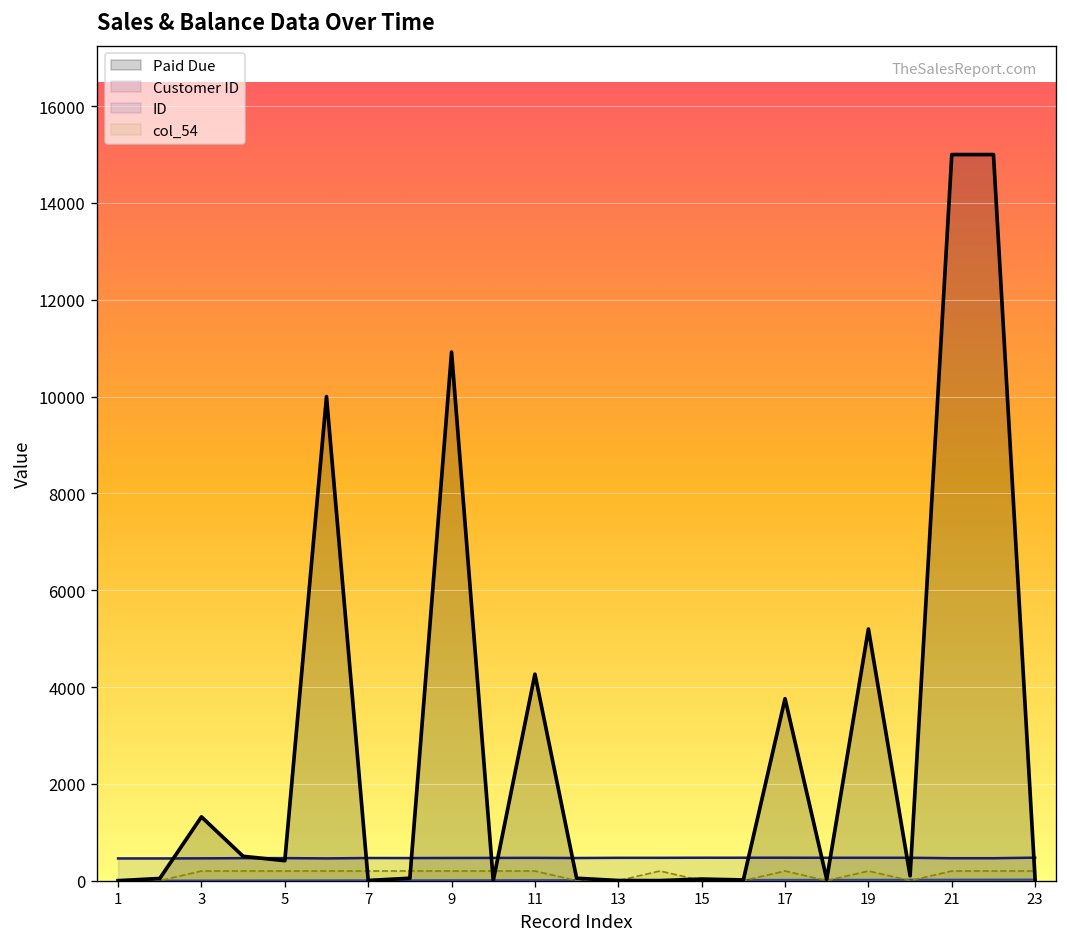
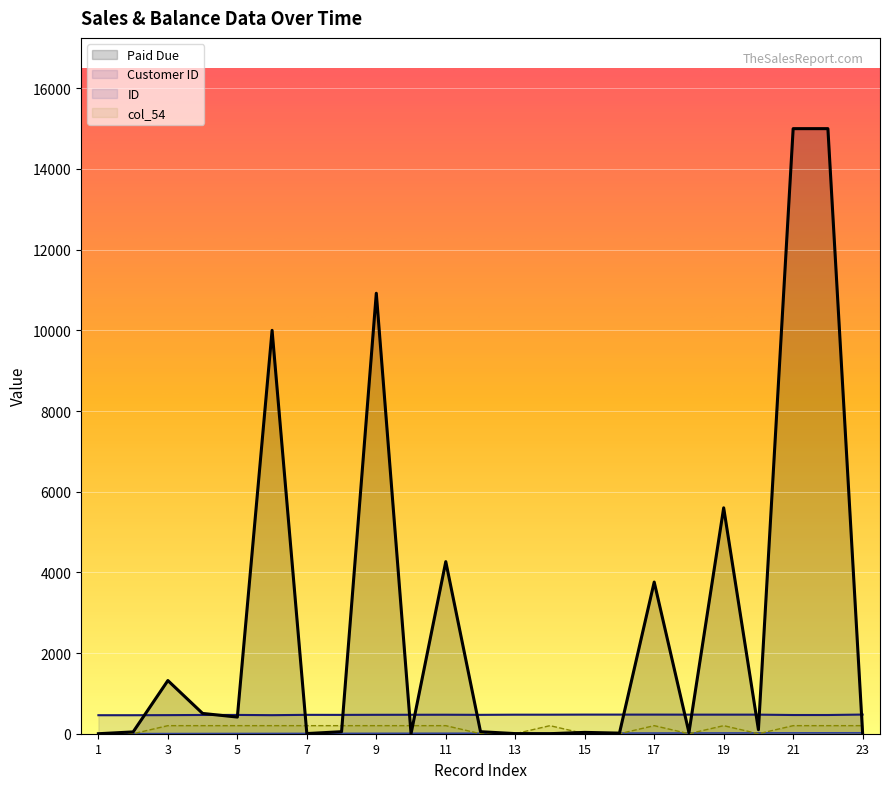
  {
    "Paid Due": {
      "3": 1300,
      "9": 10900,
      "11": 4300,
      "17": 3800,
-     "19": 5200,
+     "19": 5600,
      "21": 15000
    }
  }
